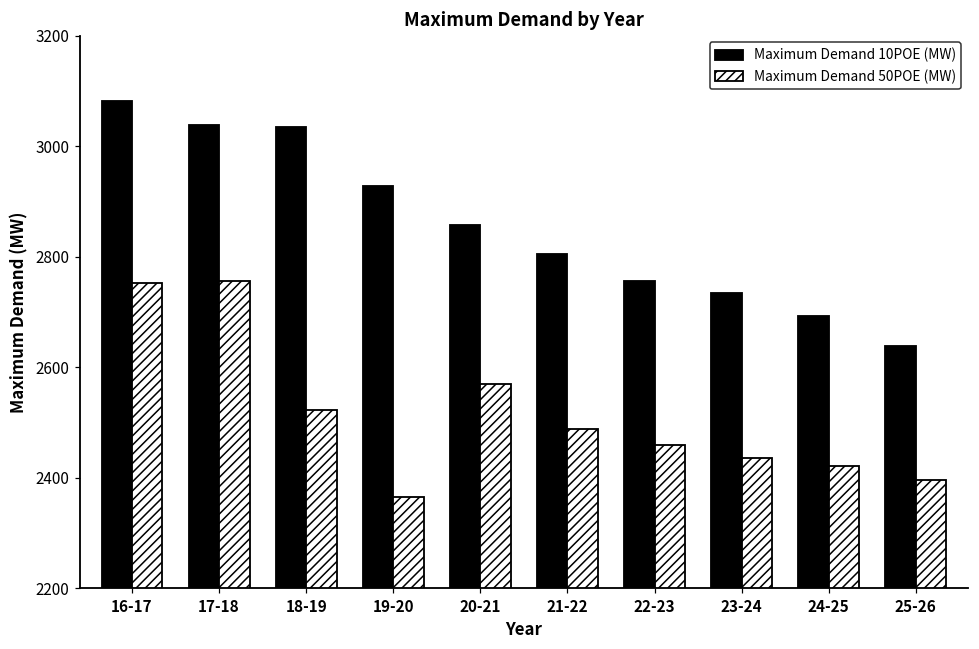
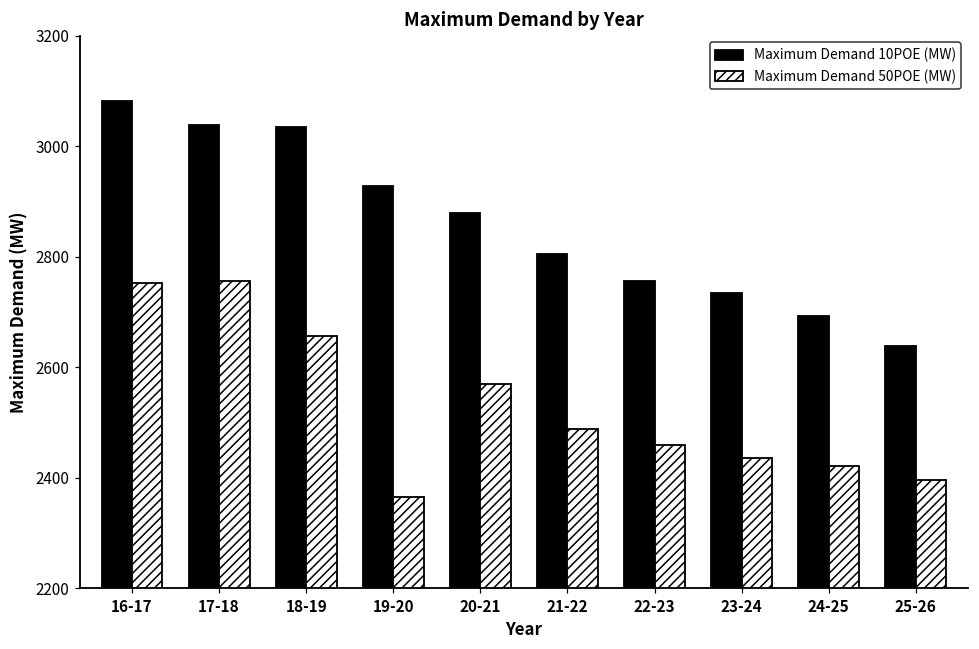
  {
    "Maximum Demand 10POE (MW)": {
      "16-17": 3080,
      "17-18": 3040,
      "18-19": 3030,
      "19-20": 2930,
-     "20-21": 2860,
+     "20-21": 2880,
      "21-22": 2810,
      "22-23": 2760,
      "23-24": 2730,
      "24-25": 2690,
      "25-26": 2640
    },
    "Maximum Demand 50POE (MW)": {
      "16-17": 2750,
      "17-18": 2760,
-     "18-19": 2520,
+     "18-19": 2660,
      "19-20": 2370,
      "20-21": 2570,
      "21-22": 2490,
      "22-23": 2460,
      "23-24": 2440,
      "24-25": 2420,
      "25-26": 2400
    }
  }
